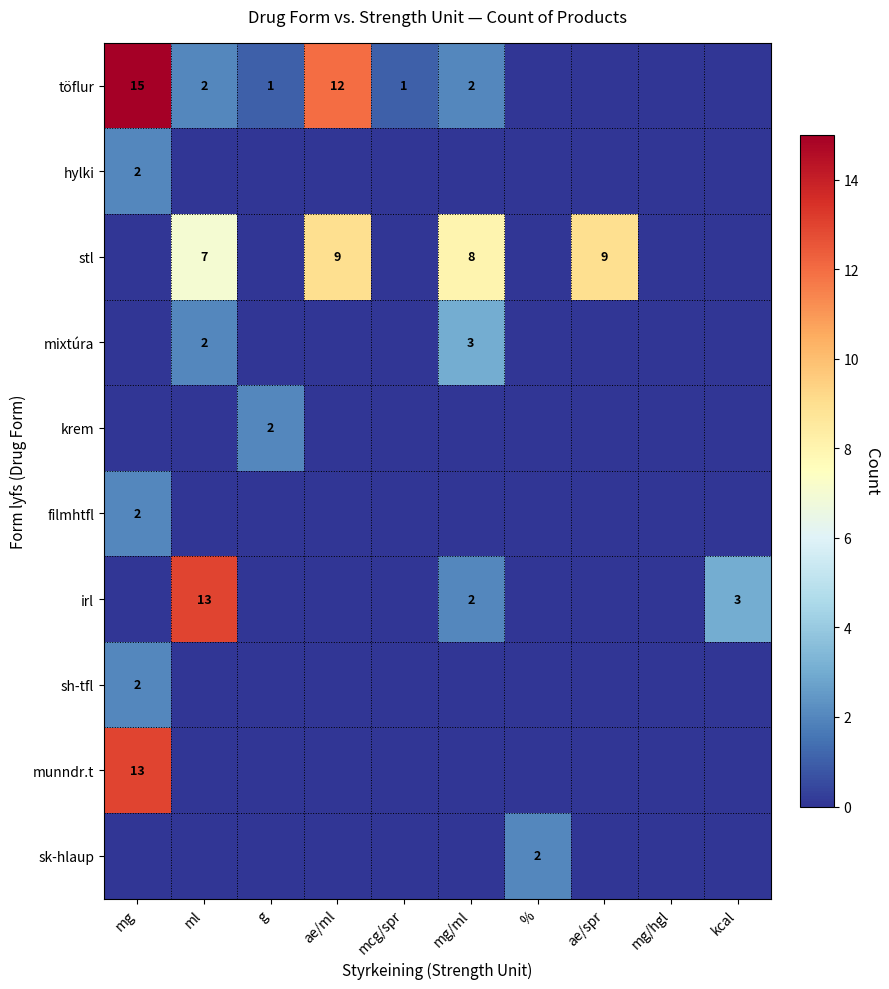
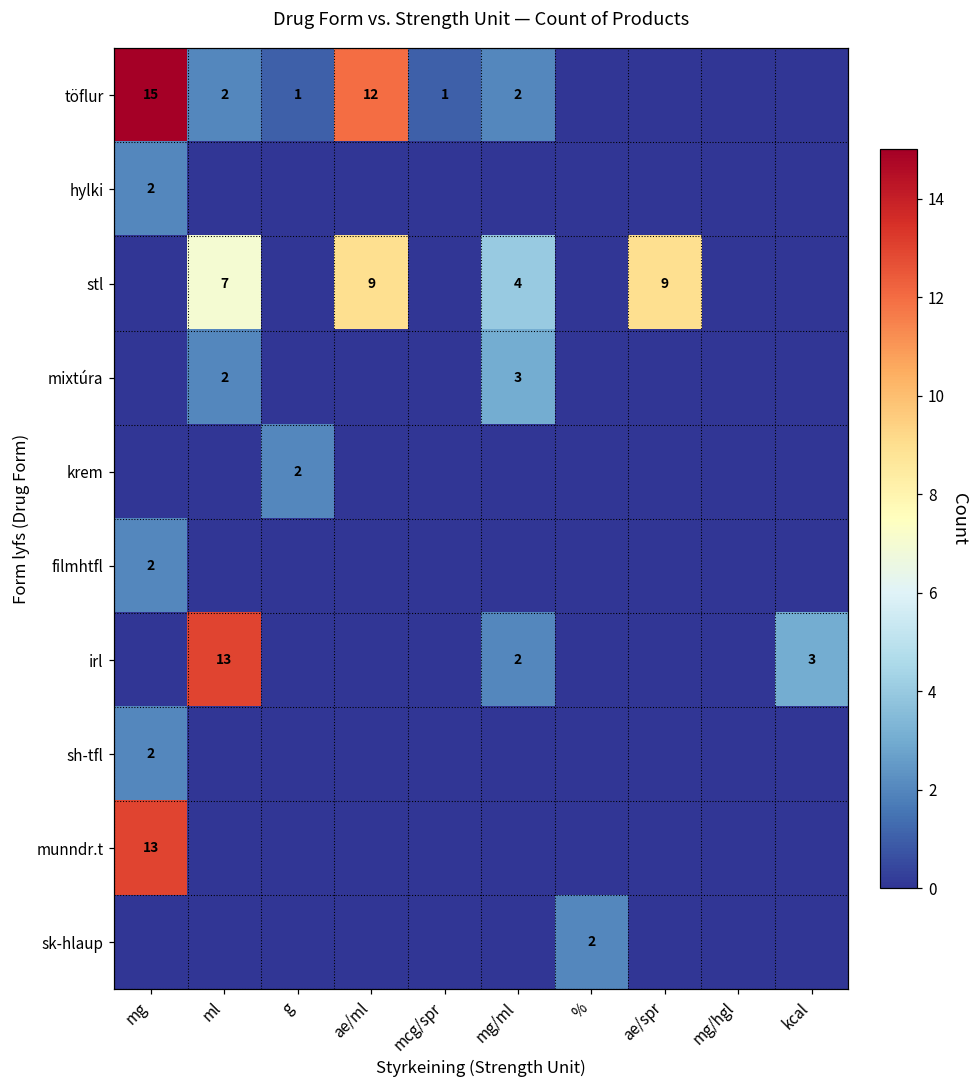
  {
    "töflur": {
      "mg": 15,
      "ml": 2,
      "g": 1,
      "ae/ml": 12,
      "mcg/spr": 1,
      "mg/ml": 2
    },
    "hylki": {
      "mg": 2
    },
    "stl": {
      "ml": 7,
      "ae/ml": 9,
-     "mg/ml": 8,
+     "mg/ml": 4,
      "ae/spr": 9
    },
    "mixtúra": {
      "ml": 2,
      "mg/ml": 3
    },
    "krem": {
      "g": 2
    },
    "filmhtfl": {
      "mg": 2
    },
    "irl": {
      "ml": 13,
      "mg/ml": 2,
      "kcal": 3
    },
    "sh-tfl": {
      "mg": 2
    },
    "munndr.t": {
      "mg": 13
    },
    "sk-hlaup": {
      "%": 2
    }
  }
